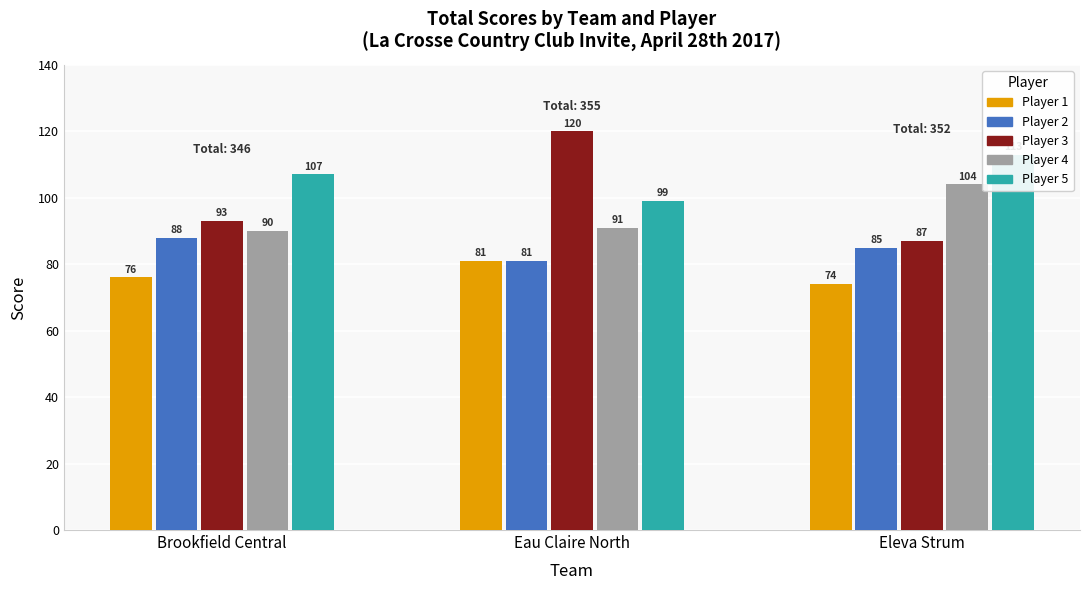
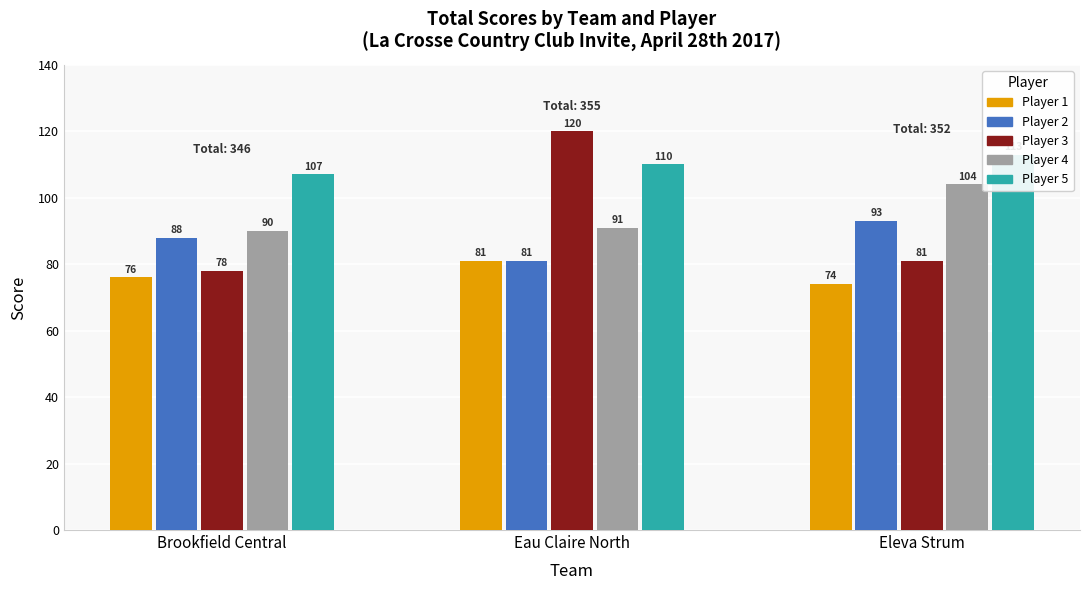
  {
    "Player 1": {
      "Brookfield Central": 76,
      "Eau Claire North": 81,
      "Eleva Strum": 74
    },
    "Player 2": {
      "Brookfield Central": 88,
      "Eau Claire North": 81,
-     "Eleva Strum": 85
+     "Eleva Strum": 93
    },
    "Player 3": {
-     "Brookfield Central": 93,
+     "Brookfield Central": 78,
      "Eau Claire North": 120,
-     "Eleva Strum": 87
+     "Eleva Strum": 81
    },
    "Player 4": {
      "Brookfield Central": 90,
      "Eau Claire North": 91,
      "Eleva Strum": 104
    },
    "Player 5": {
      "Brookfield Central": 107,
-     "Eau Claire North": 99
+     "Eau Claire North": 110
    }
  }
